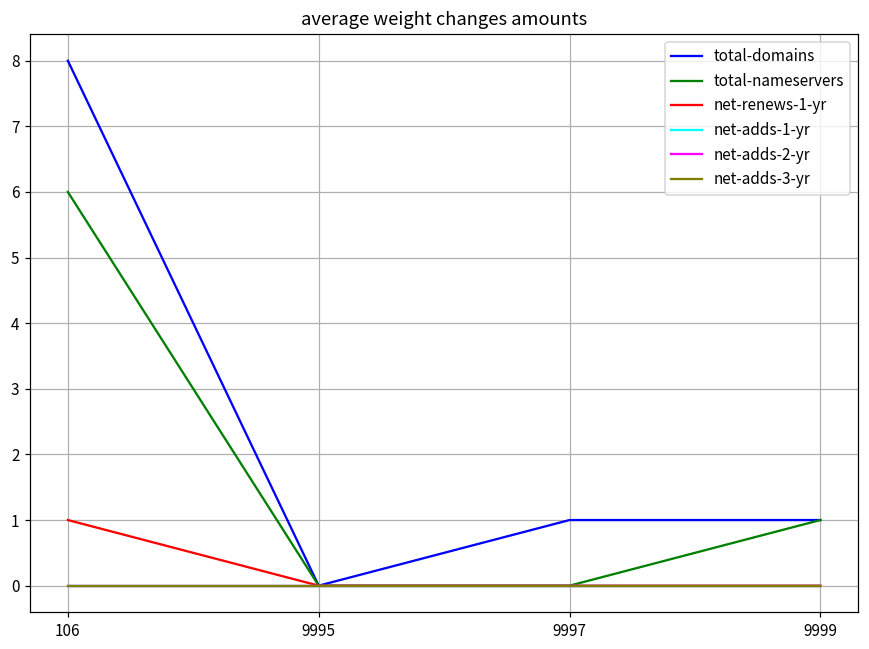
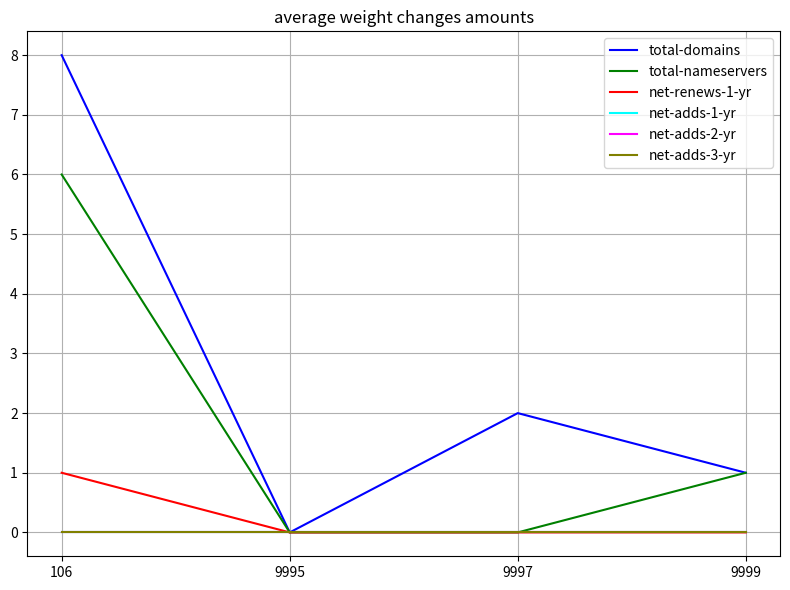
  {
    "total-domains": {
      "106": 8,
-     "9997": 1
+     "9997": 2
    },
    "total-nameservers": {
      "106": 6
    },
    "net-renews-1-yr": {
      "106": 1
    },
    "net-adds-3-yr": {
      "106": 0
    }
  }
